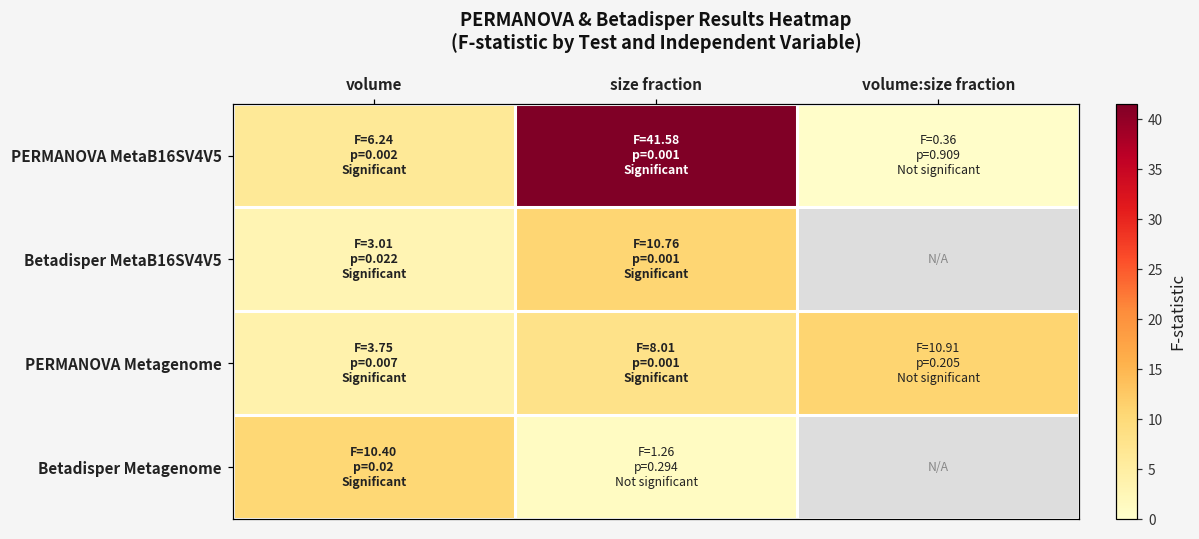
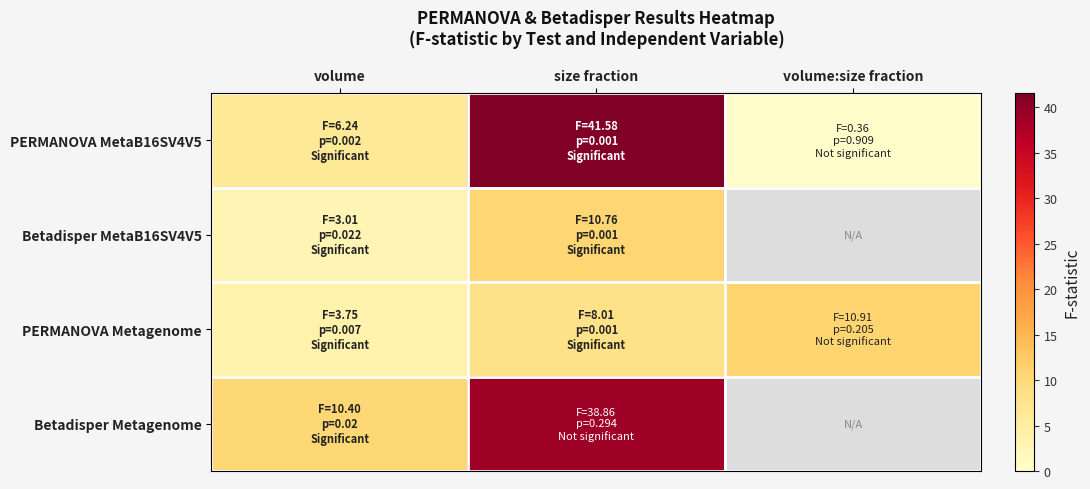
  {
    "Betadisper Metagenome": {
-     "size fraction": 1.26
+     "size fraction": 38.86
    }
  }
